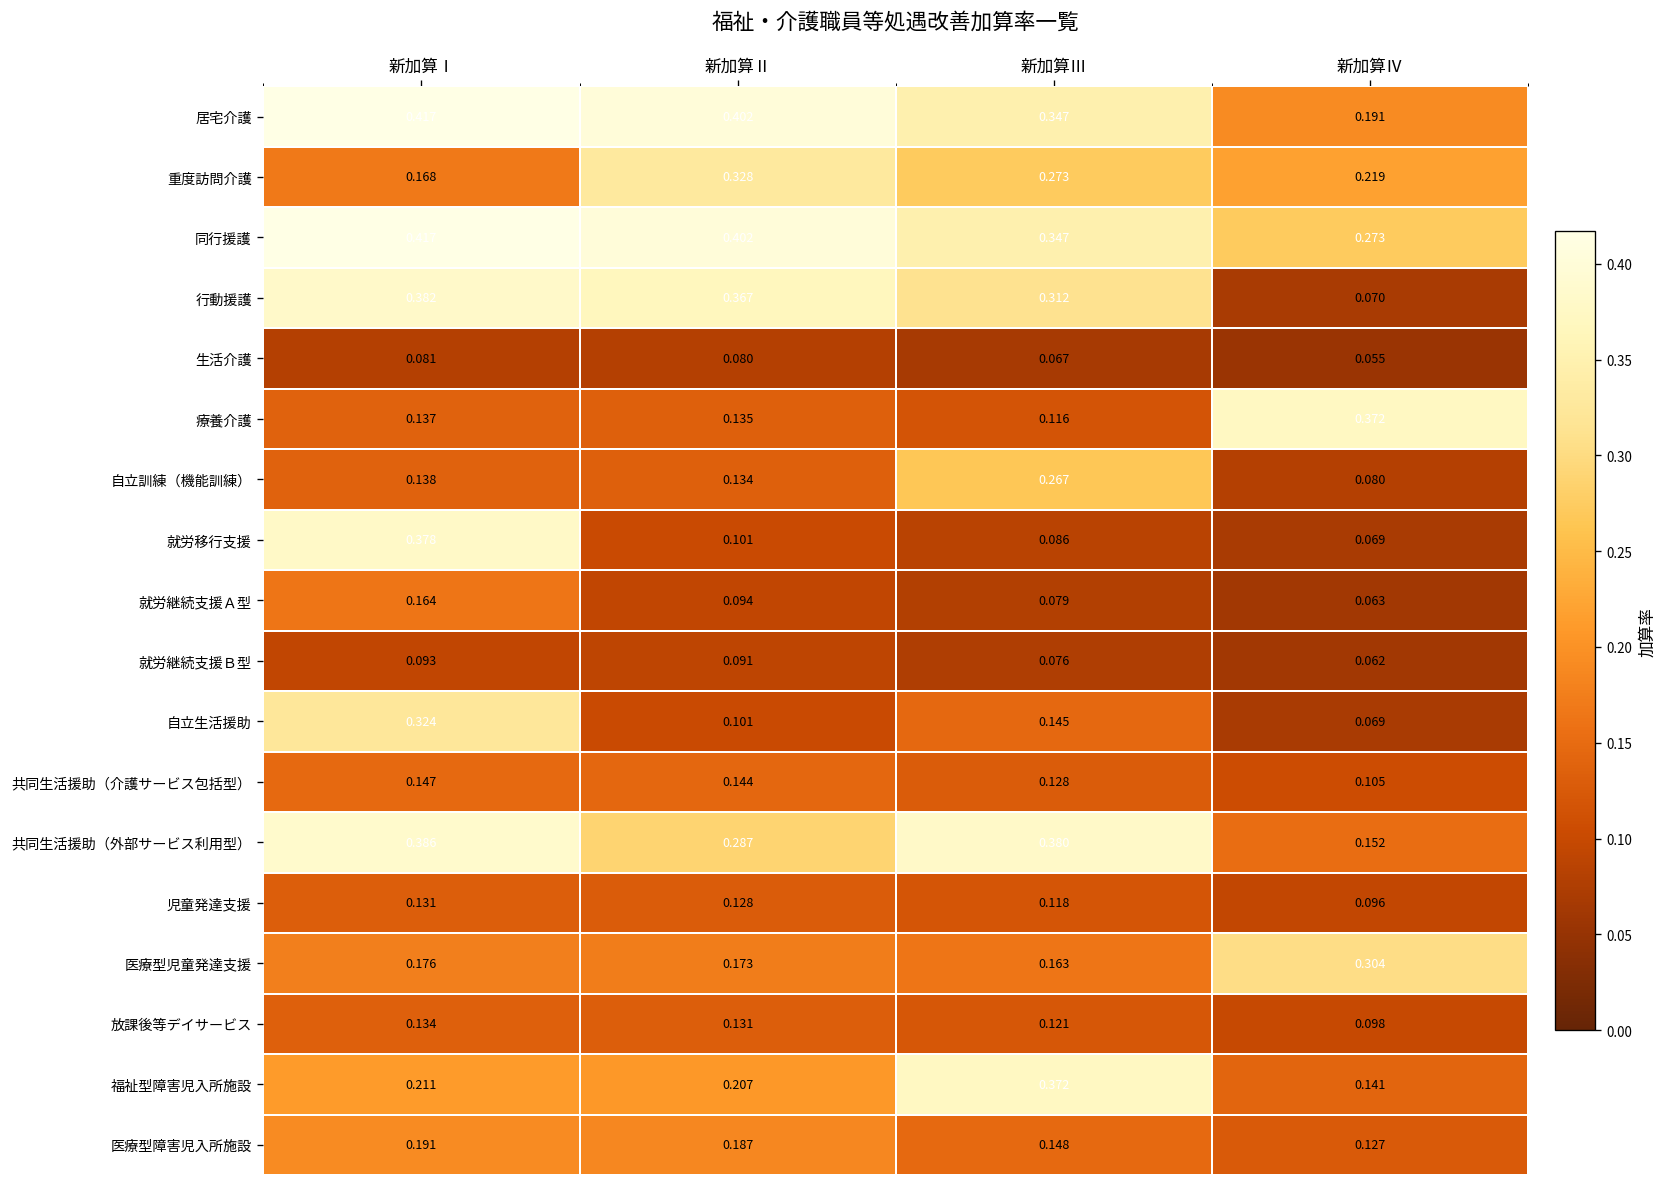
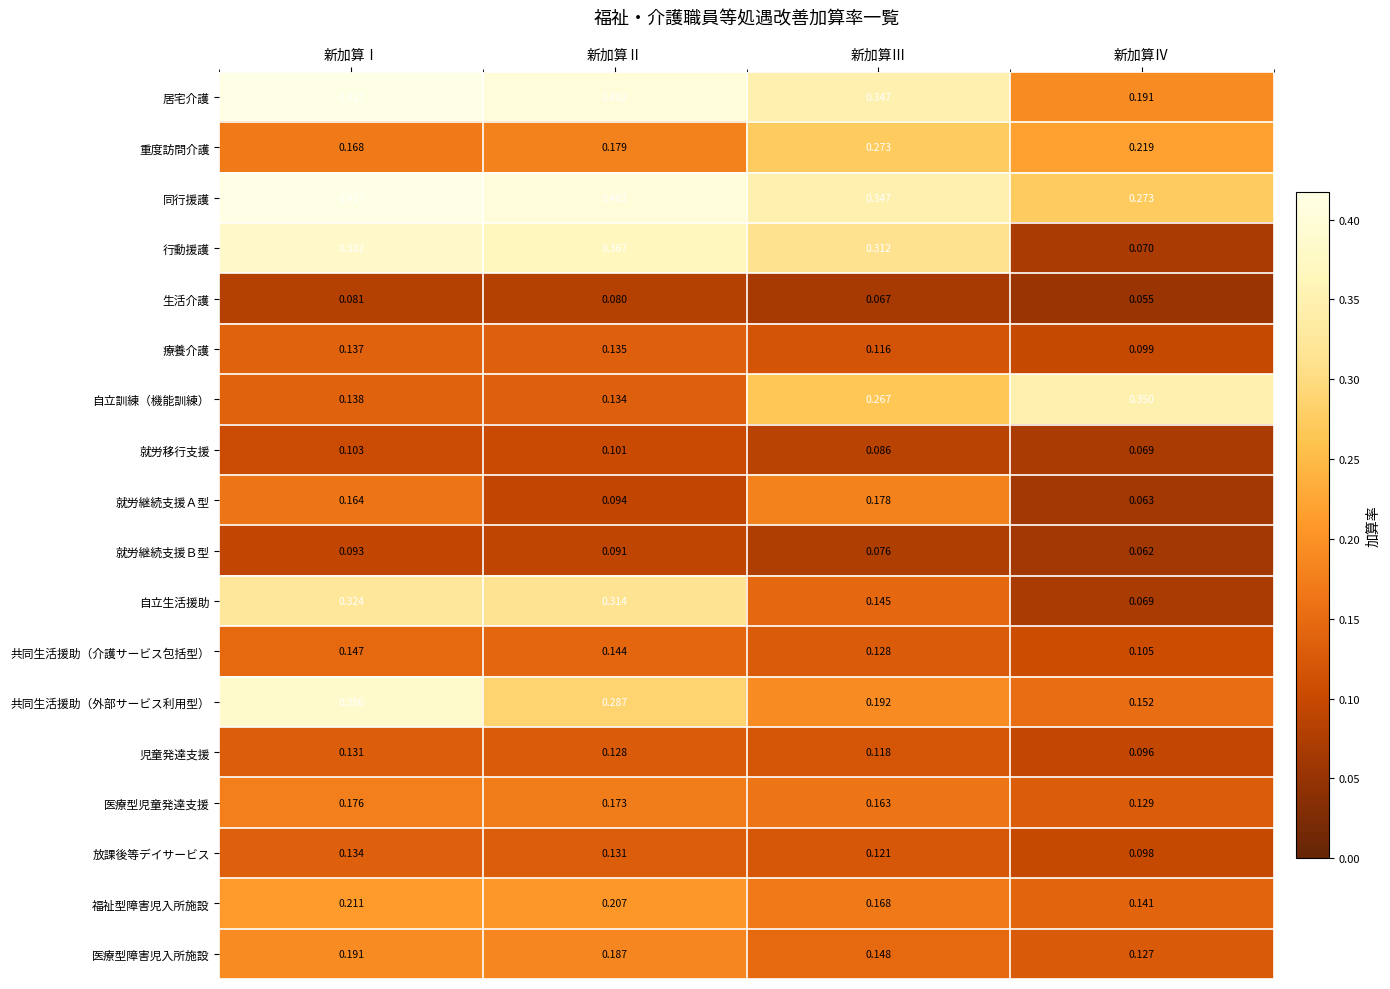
  {
    "居宅介護": {
      "新加算Ⅲ": 0.347,
      "新加算Ⅳ": 0.191
    },
    "重度訪問介護": {
      "新加算Ⅰ": 0.168,
-     "新加算Ⅱ": 0.328,
+     "新加算Ⅱ": 0.179,
      "新加算Ⅲ": 0.273,
      "新加算Ⅳ": 0.219
    },
    "同行援護": {
      "新加算Ⅲ": 0.347,
      "新加算Ⅳ": 0.273
    },
    "行動援護": {
      "新加算Ⅰ": 0.382,
      "新加算Ⅱ": 0.367,
      "新加算Ⅲ": 0.312,
      "新加算Ⅳ": 0.070
    },
    "生活介護": {
      "新加算Ⅰ": 0.081,
      "新加算Ⅱ": 0.080,
      "新加算Ⅲ": 0.067,
      "新加算Ⅳ": 0.055
    },
    "療養介護": {
      "新加算Ⅰ": 0.137,
      "新加算Ⅱ": 0.135,
      "新加算Ⅲ": 0.116,
-     "新加算Ⅳ": 0.372
+     "新加算Ⅳ": 0.099
    },
    "自立訓練（機能訓練）": {
      "新加算Ⅰ": 0.138,
      "新加算Ⅱ": 0.134,
      "新加算Ⅲ": 0.267,
-     "新加算Ⅳ": 0.080
+     "新加算Ⅳ": 0.350
    },
    "就労移行支援": {
-     "新加算Ⅰ": 0.378,
+     "新加算Ⅰ": 0.103,
      "新加算Ⅱ": 0.101,
      "新加算Ⅲ": 0.086,
      "新加算Ⅳ": 0.069
    },
    "就労継続支援Ａ型": {
      "新加算Ⅰ": 0.164,
      "新加算Ⅱ": 0.094,
-     "新加算Ⅲ": 0.079,
+     "新加算Ⅲ": 0.178,
      "新加算Ⅳ": 0.063
    },
    "就労継続支援Ｂ型": {
      "新加算Ⅰ": 0.093,
      "新加算Ⅱ": 0.091,
      "新加算Ⅲ": 0.076,
      "新加算Ⅳ": 0.062
    },
    "自立生活援助": {
      "新加算Ⅰ": 0.324,
-     "新加算Ⅱ": 0.101,
+     "新加算Ⅱ": 0.314,
      "新加算Ⅲ": 0.145,
      "新加算Ⅳ": 0.069
    },
    "共同生活援助（介護サービス包括型）": {
      "新加算Ⅰ": 0.147,
      "新加算Ⅱ": 0.144,
      "新加算Ⅲ": 0.128,
      "新加算Ⅳ": 0.105
    },
    "共同生活援助（外部サービス利用型）": {
      "新加算Ⅰ": 0.386,
      "新加算Ⅱ": 0.287,
-     "新加算Ⅲ": 0.380,
+     "新加算Ⅲ": 0.192,
      "新加算Ⅳ": 0.152
    },
    "児童発達支援": {
      "新加算Ⅰ": 0.131,
      "新加算Ⅱ": 0.128,
      "新加算Ⅲ": 0.118,
      "新加算Ⅳ": 0.096
    },
    "医療型児童発達支援": {
      "新加算Ⅰ": 0.176,
      "新加算Ⅱ": 0.173,
      "新加算Ⅲ": 0.163,
-     "新加算Ⅳ": 0.304
+     "新加算Ⅳ": 0.129
    },
    "放課後等デイサービス": {
      "新加算Ⅰ": 0.134,
      "新加算Ⅱ": 0.131,
      "新加算Ⅲ": 0.121,
      "新加算Ⅳ": 0.098
    },
    "福祉型障害児入所施設": {
      "新加算Ⅰ": 0.211,
      "新加算Ⅱ": 0.207,
-     "新加算Ⅲ": 0.372,
+     "新加算Ⅲ": 0.168,
      "新加算Ⅳ": 0.141
    },
    "医療型障害児入所施設": {
      "新加算Ⅰ": 0.191,
      "新加算Ⅱ": 0.187,
      "新加算Ⅲ": 0.148,
      "新加算Ⅳ": 0.127
    }
  }
